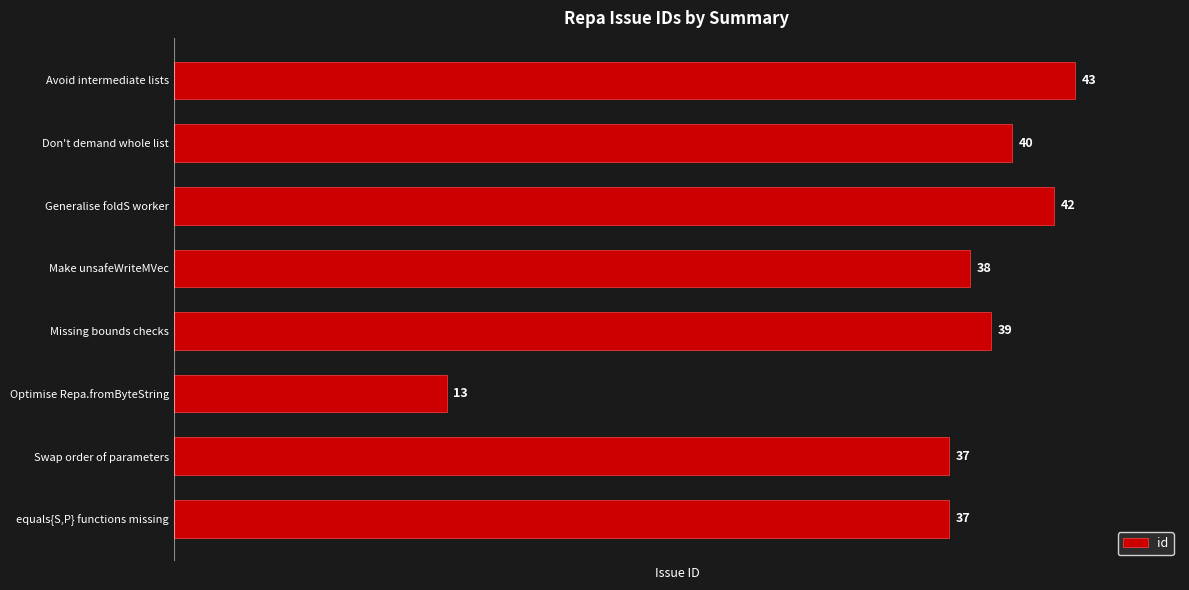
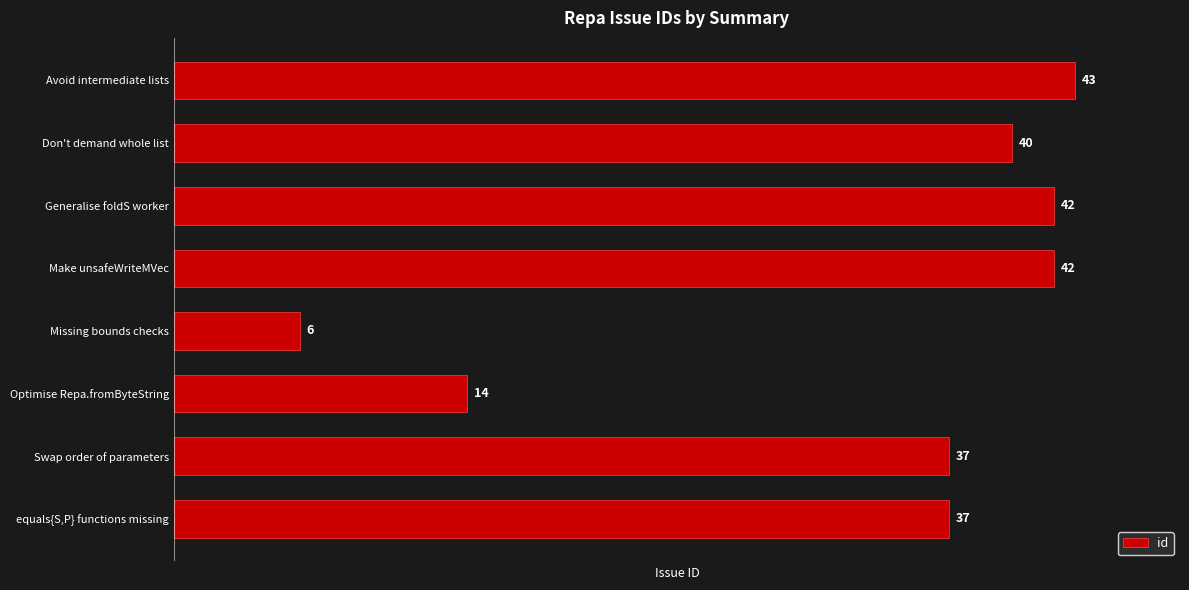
  {
    "Avoid intermediate lists": 43,
    "Don't demand whole list": 40,
    "Generalise foldS worker": 42,
-   "Make unsafeWriteMVec": 38,
-   "Missing bounds checks": 39,
-   "Optimise Repa.fromByteString": 13,
+   "Make unsafeWriteMVec": 42,
+   "Missing bounds checks": 6,
+   "Optimise Repa.fromByteString": 14,
    "Swap order of parameters": 37,
    "equals{S,P} functions missing": 37
  }
